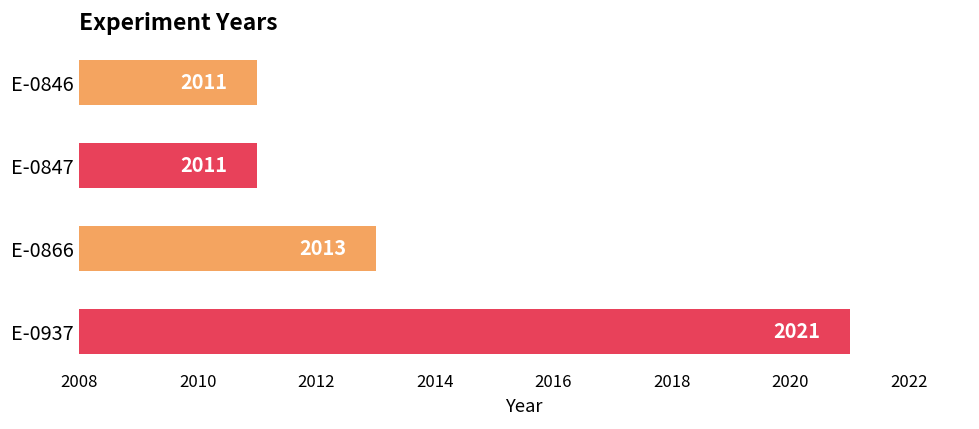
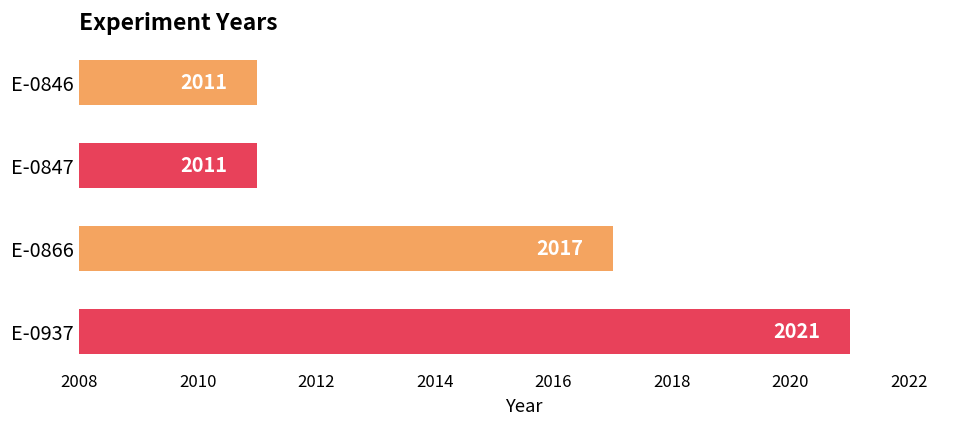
  {
    "E-0846": 2011,
    "E-0847": 2011,
-   "E-0866": 2013,
+   "E-0866": 2017,
    "E-0937": 2021
  }
